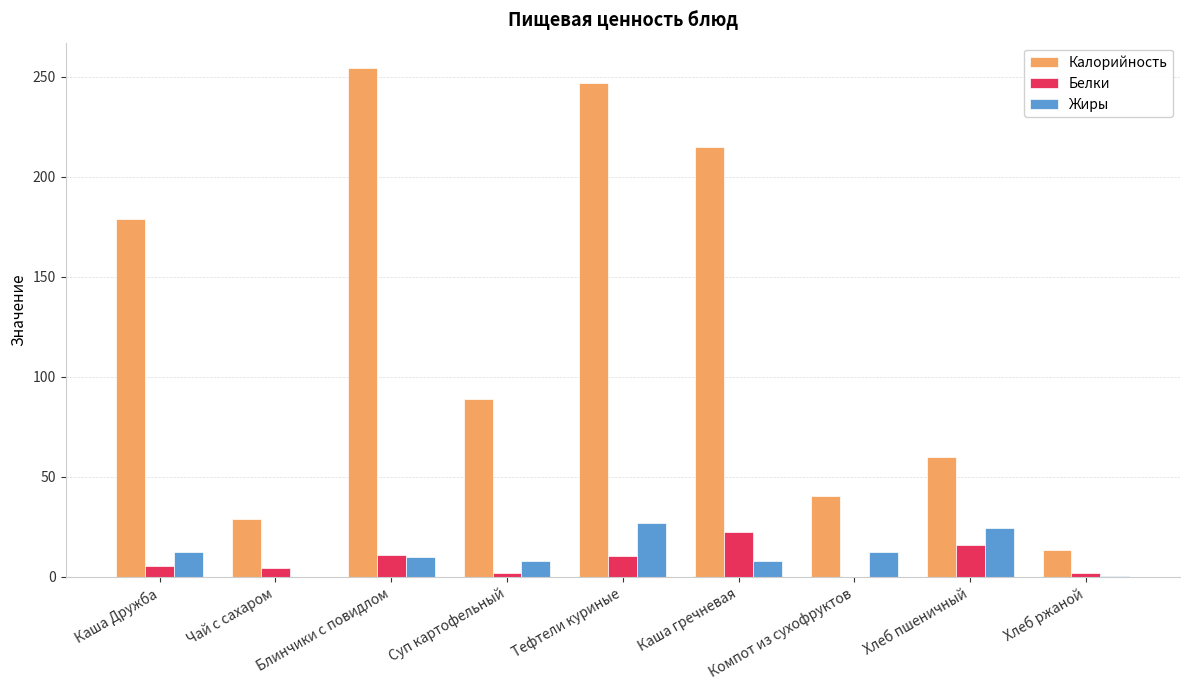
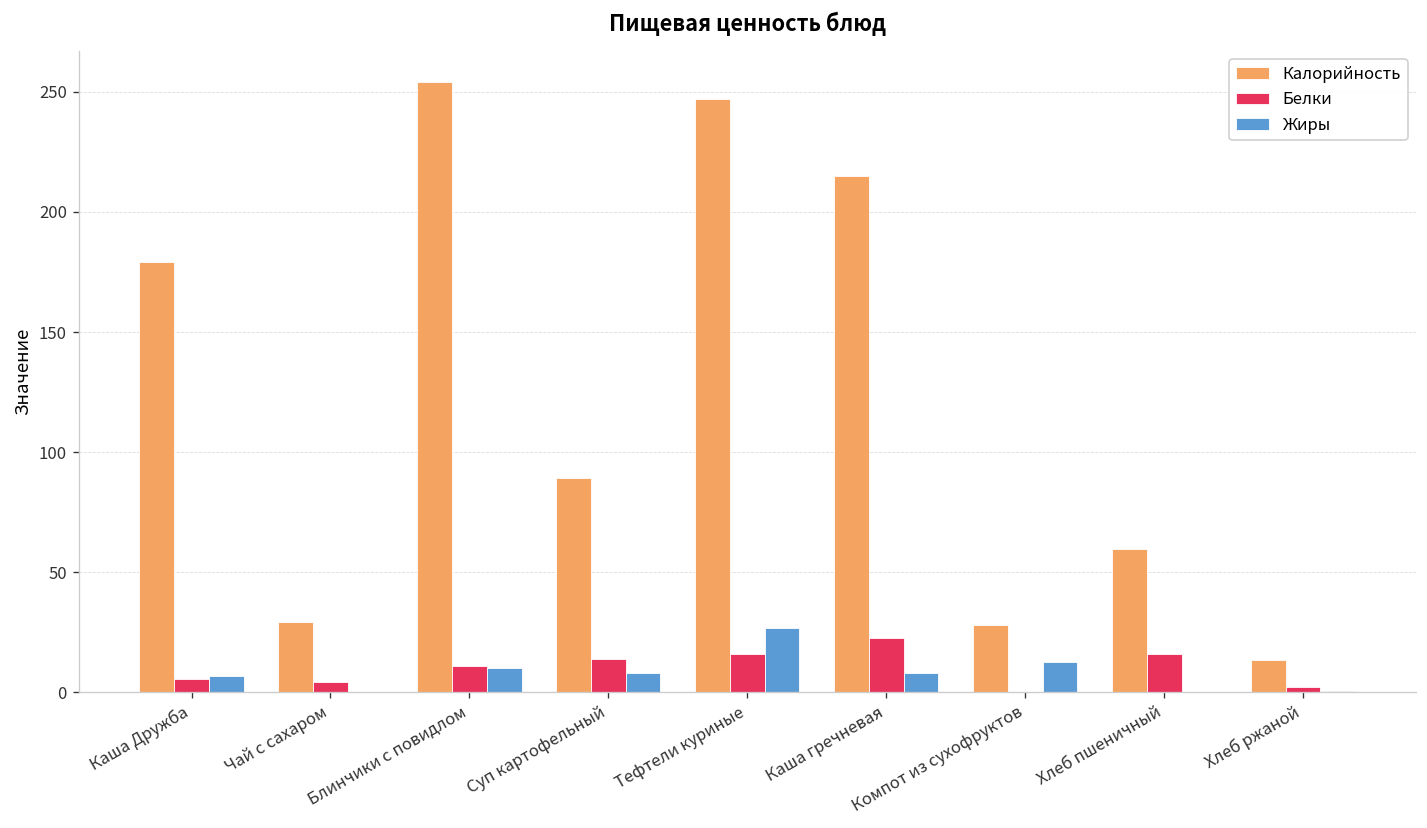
  {
    "Калорийность": {
      "Каша Дружба": 179,
      "Чай с сахаром": 29,
      "Блинчики с повидлом": 254,
      "Суп картофельный": 89,
      "Тефтели куриные": 247,
      "Каша гречневая": 215,
-     "Компот из сухофруктов": 40,
+     "Компот из сухофруктов": 28,
      "Хлеб пшеничный": 60,
      "Хлеб ржаной": 13
    },
    "Белки": {
      "Каша Дружба": 5,
      "Чай с сахаром": 4,
      "Блинчики с повидлом": 11,
-     "Суп картофельный": 2,
-     "Тефтели куриные": 10,
+     "Суп картофельный": 14,
+     "Тефтели куриные": 16,
      "Каша гречневая": 22,
      "Хлеб пшеничный": 16,
      "Хлеб ржаной": 2
    },
    "Жиры": {
-     "Каша Дружба": 12,
+     "Каша Дружба": 7,
      "Блинчики с повидлом": 10,
      "Суп картофельный": 8,
      "Тефтели куриные": 27,
      "Каша гречневая": 8,
      "Компот из сухофруктов": 13,
-     "Хлеб пшеничный": 24
+     "Хлеб пшеничный": 0
    }
  }
